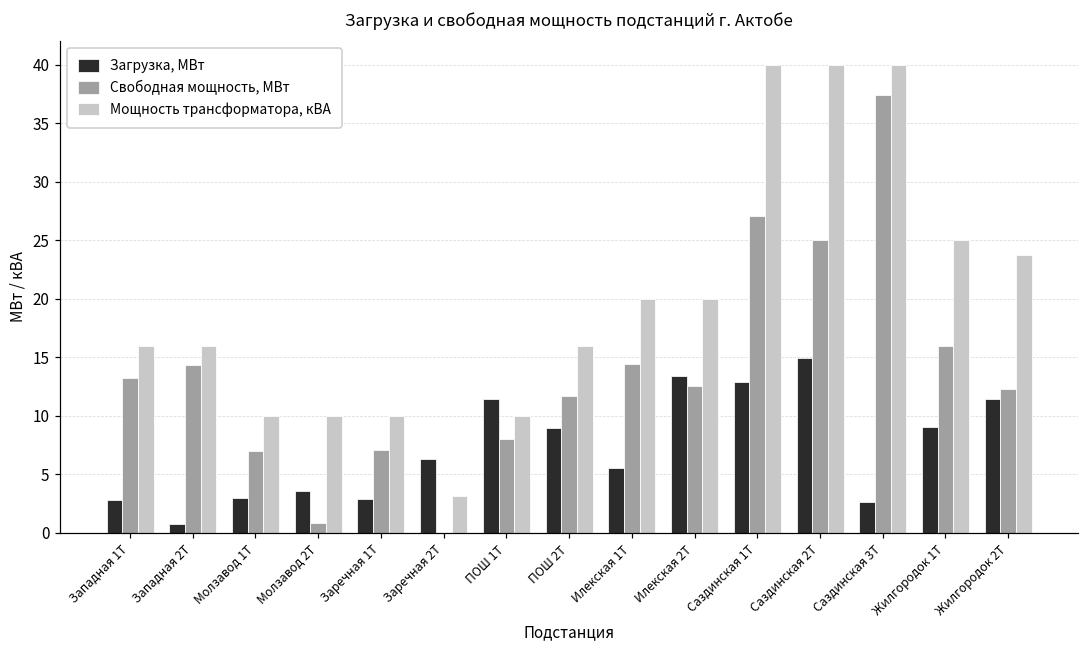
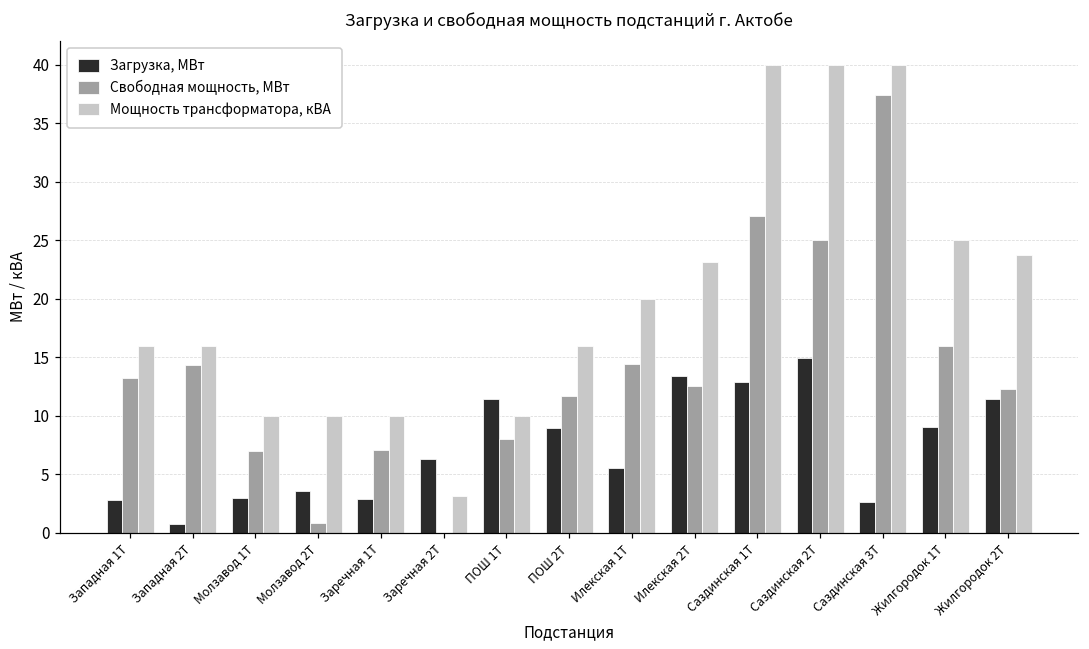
  {
    "Загрузка, МВт": {
      "Западная 1Т": 2.8,
      "Западная 2Т": 0.8,
      "Молзавод 1Т": 3.0,
      "Молзавод 2Т": 3.6,
      "Заречная 1Т": 2.9,
      "Заречная 2Т": 6.3,
      "ПОШ 1Т": 11.4,
      "ПОШ 2Т": 8.9,
      "Илекская 1Т": 5.6,
      "Илекская 2Т": 13.4,
      "Саздинская 1Т": 12.9,
      "Саздинская 2Т": 15.0,
      "Саздинская 3Т": 2.6,
      "Жилгородок 1Т": 9.0,
      "Жилгородок 2Т": 11.4
    },
    "Свободная мощность, МВт": {
      "Западная 1Т": 13.2,
      "Западная 2Т": 14.3,
      "Молзавод 1Т": 7.0,
      "Молзавод 2Т": 0.8,
      "Заречная 1Т": 7.1,
      "Заречная 2Т": 0.0,
      "ПОШ 1Т": 8.0,
      "ПОШ 2Т": 11.7,
      "Илекская 1Т": 14.4,
      "Илекская 2Т": 12.6,
      "Саздинская 1Т": 27.1,
      "Саздинская 2Т": 25.0,
      "Саздинская 3Т": 37.4,
      "Жилгородок 1Т": 16.0,
      "Жилгородок 2Т": 12.3
    },
    "Мощность трансформатора, кВА": {
      "Западная 1Т": 16.0,
      "Западная 2Т": 16.0,
      "Молзавод 1Т": 10.0,
      "Молзавод 2Т": 10.0,
      "Заречная 1Т": 10.0,
      "Заречная 2Т": 3.1,
      "ПОШ 1Т": 10.0,
      "ПОШ 2Т": 16.0,
      "Илекская 1Т": 20.0,
-     "Илекская 2Т": 20.0,
+     "Илекская 2Т": 23.1,
      "Саздинская 1Т": 40.0,
      "Саздинская 2Т": 40.0,
      "Саздинская 3Т": 40.0,
      "Жилгородок 1Т": 25.0,
      "Жилгородок 2Т": 23.7
    }
  }
